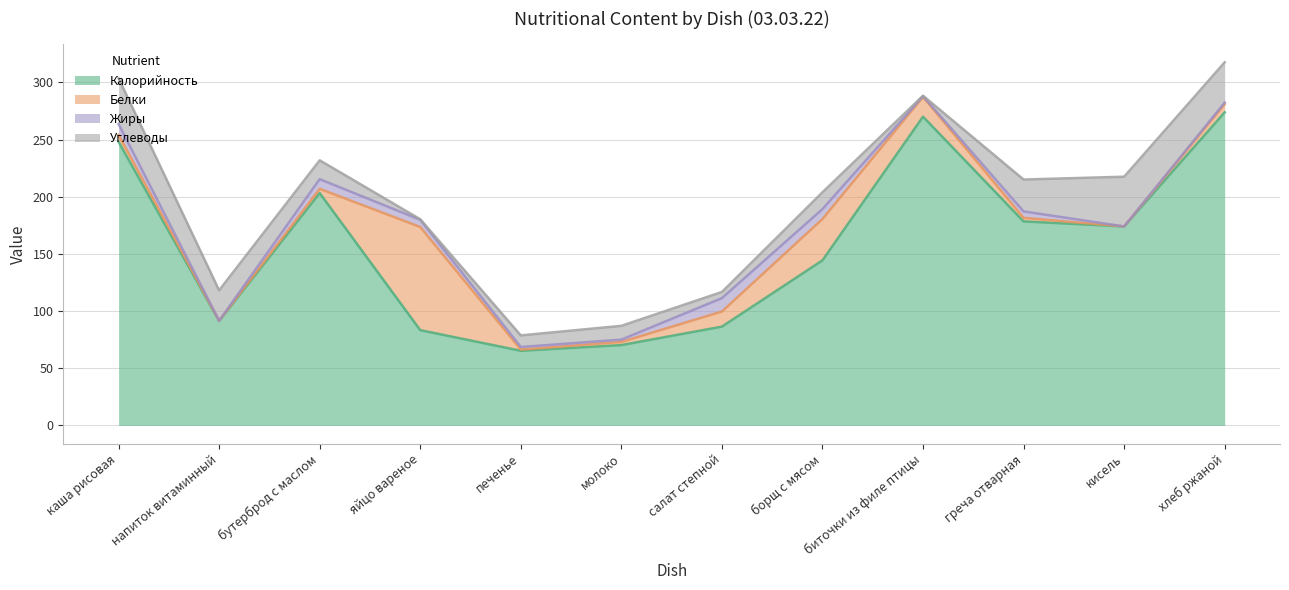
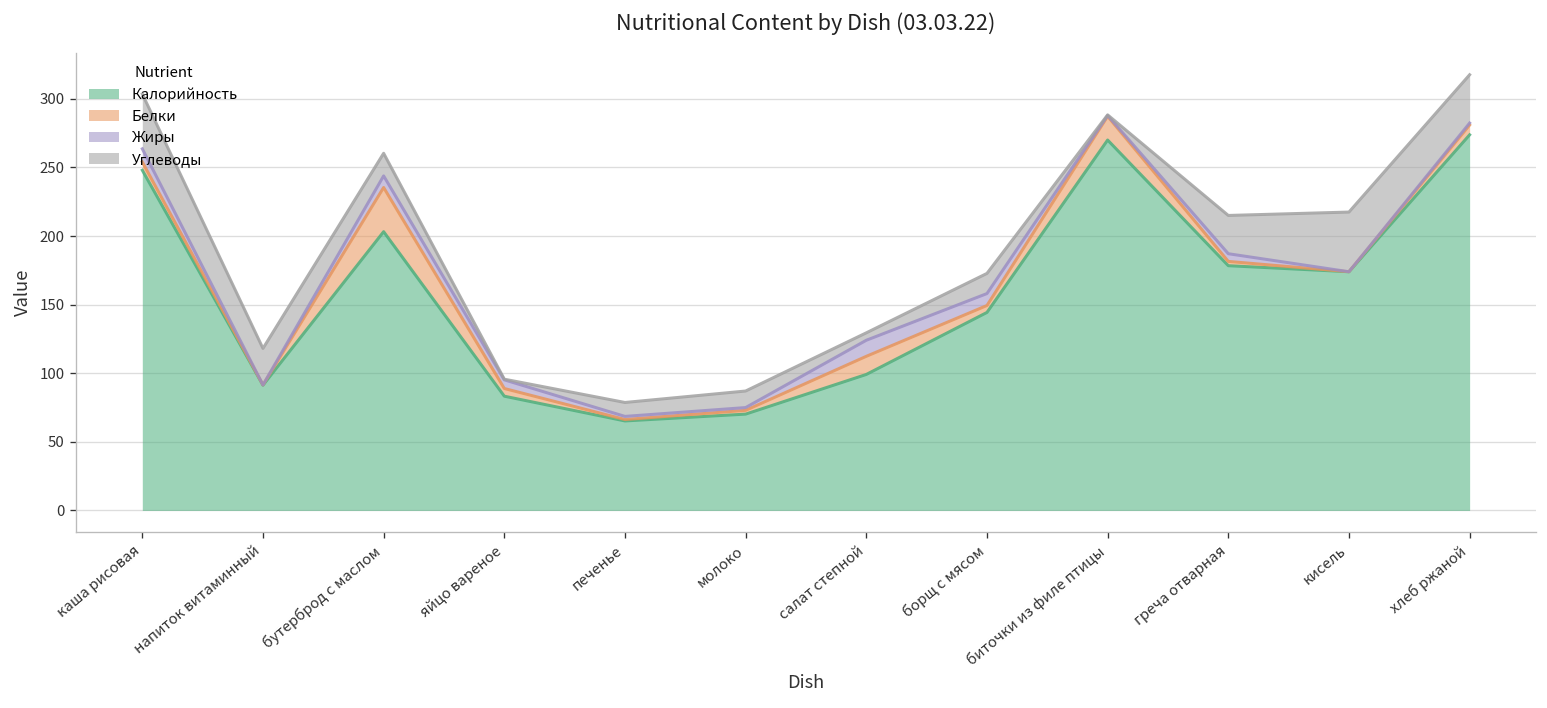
  {
    "Калорийность": {
      "каша рисовая": 248,
      "бутерброд с маслом": 203,
      "яйцо вареное": 83,
      "молоко": 70,
-     "салат степной": 86,
+     "салат степной": 99,
      "борщ с мясом": 144,
      "биточки из филе птицы": 270,
      "греча отварная": 178,
      "хлеб ржаной": 274
    },
    "Белки": {
      "каша рисовая": 6,
-     "бутерброд с маслом": 4,
-     "яйцо вареное": 90,
+     "бутерброд с маслом": 32,
+     "яйцо вареное": 6,
      "салат степной": 13,
-     "борщ с мясом": 36,
+     "борщ с мясом": 5,
      "греча отварная": 3
    }
  }
